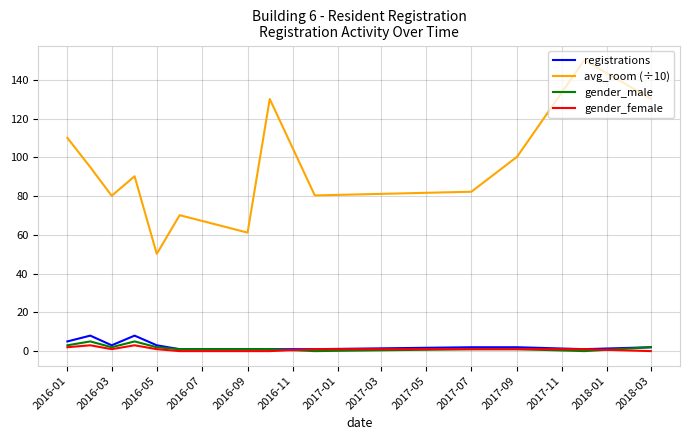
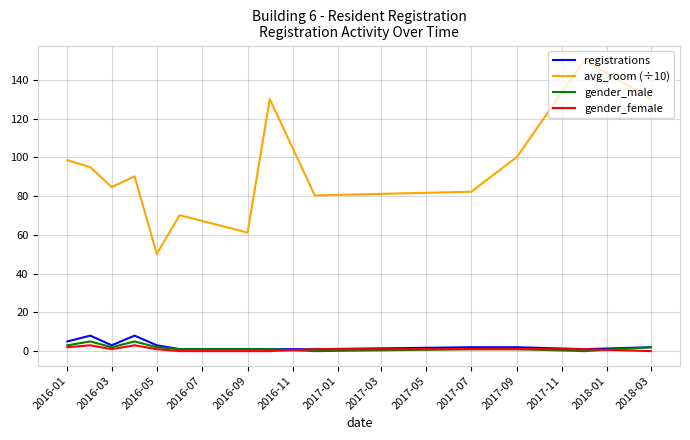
  {
    "registrations": {
      "2016-01": 5
    },
    "avg_room (÷10)": {
-     "2016-01": 110,
-     "2016-03": 80,
+     "2016-01": 99,
+     "2016-03": 85,
      "2016-05": 50,
      "2016-09": 61,
      "2017-07": 82,
      "2017-09": 100
    },
    "gender_female": {
      "2018-03": 0
    }
  }
